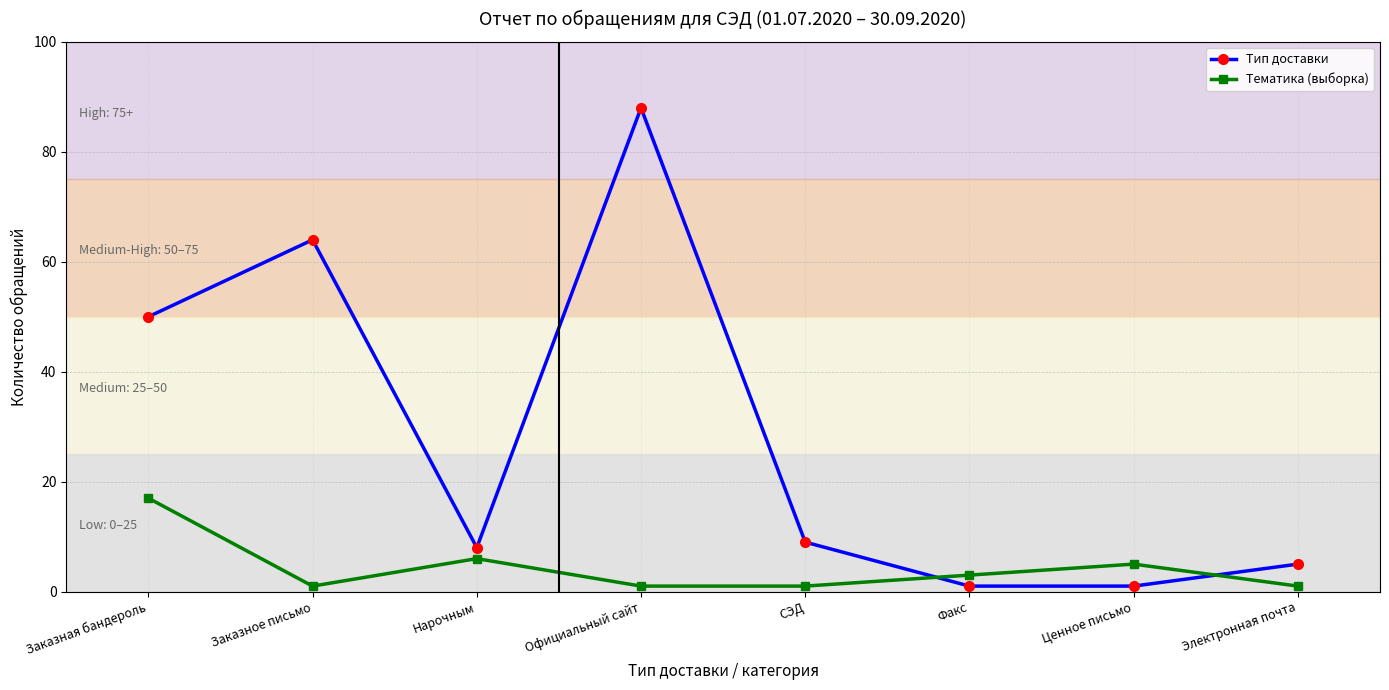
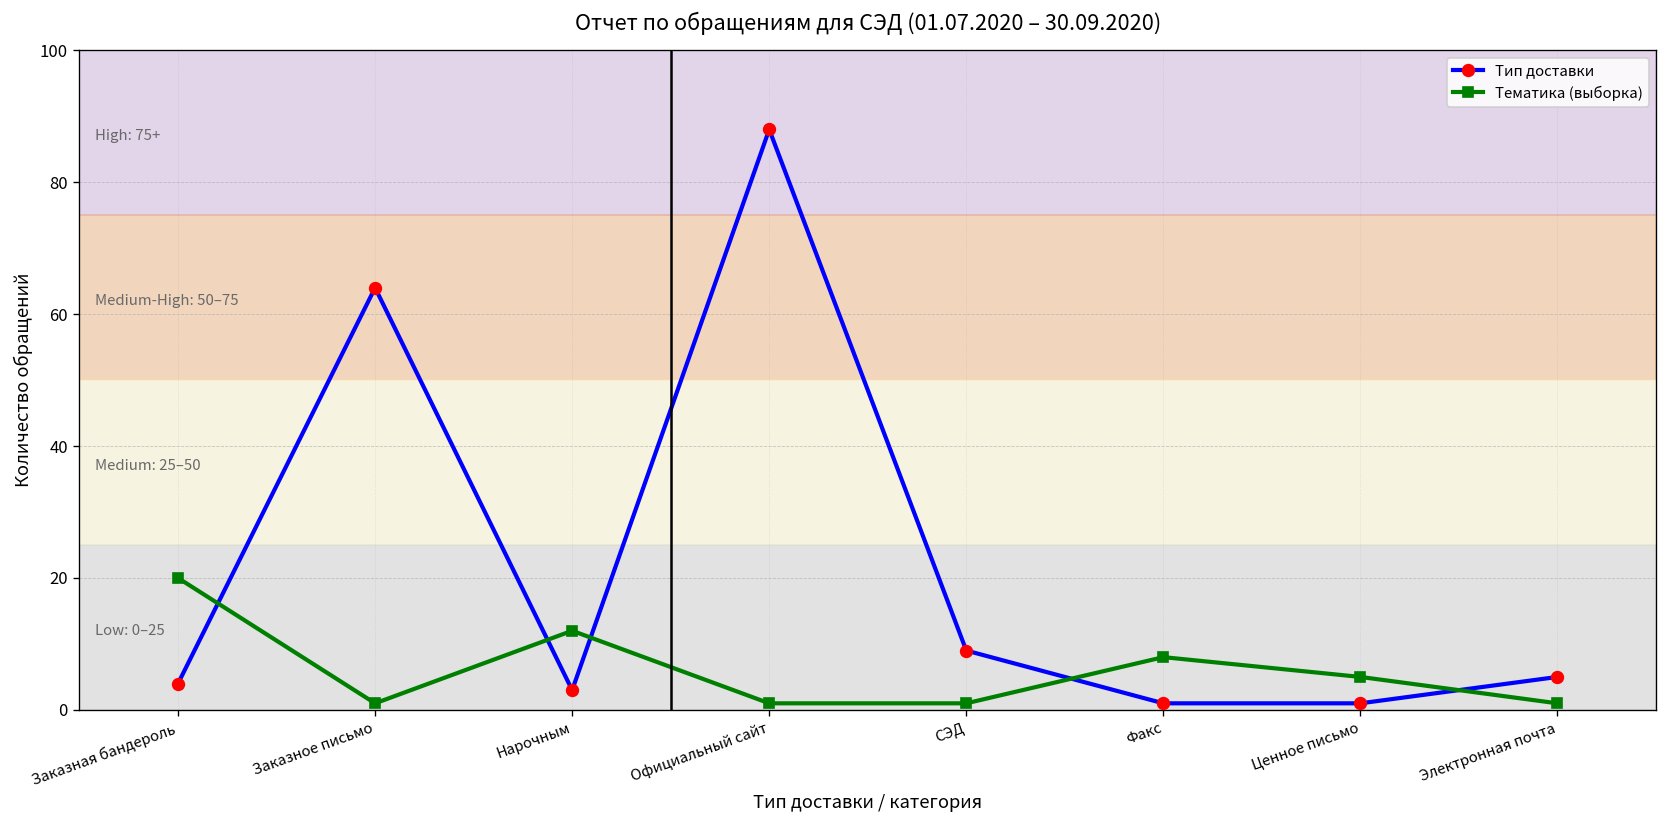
  {
    "Тип доставки": {
-     "Заказная бандероль": 50,
+     "Заказная бандероль": 4,
      "Заказное письмо": 64,
-     "Нарочным": 8,
+     "Нарочным": 3,
      "Официальный сайт": 88,
      "СЭД": 9,
      "Факс": 1,
      "Ценное письмо": 1,
      "Электронная почта": 5
    },
    "Тематика (выборка)": {
-     "Заказная бандероль": 17,
+     "Заказная бандероль": 20,
      "Заказное письмо": 1,
-     "Нарочным": 6,
+     "Нарочным": 12,
      "Официальный сайт": 1,
      "СЭД": 1,
-     "Факс": 3,
+     "Факс": 8,
      "Ценное письмо": 5,
      "Электронная почта": 1
    }
  }
